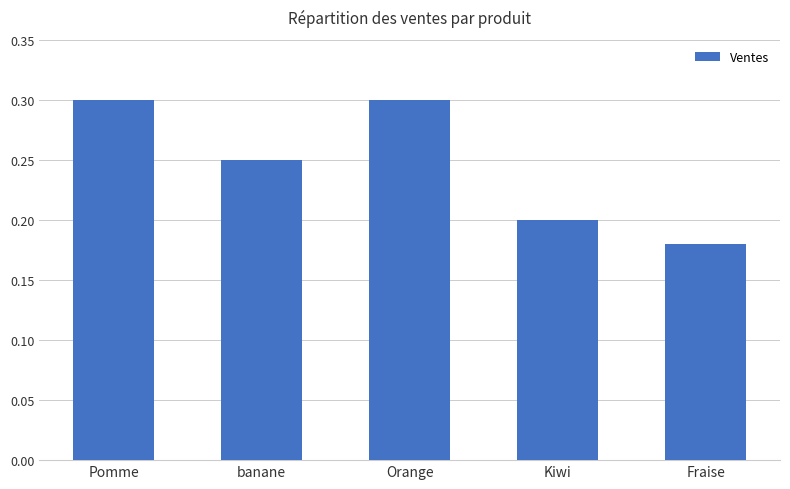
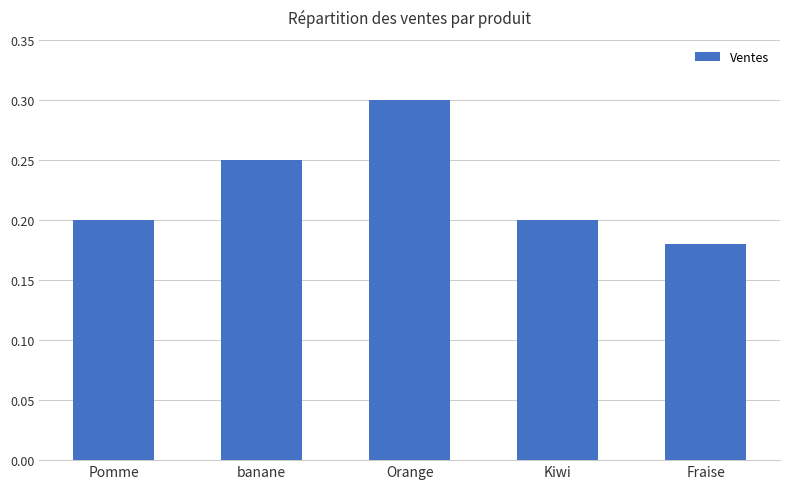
  {
-   "Pomme": 0.3,
+   "Pomme": 0.2,
    "banane": 0.250,
    "Orange": 0.3,
    "Kiwi": 0.2,
    "Fraise": 0.180
  }
